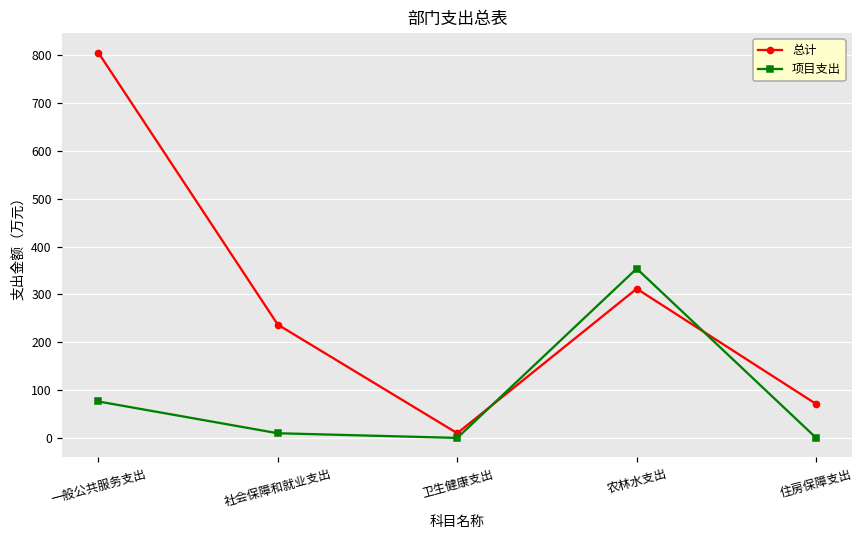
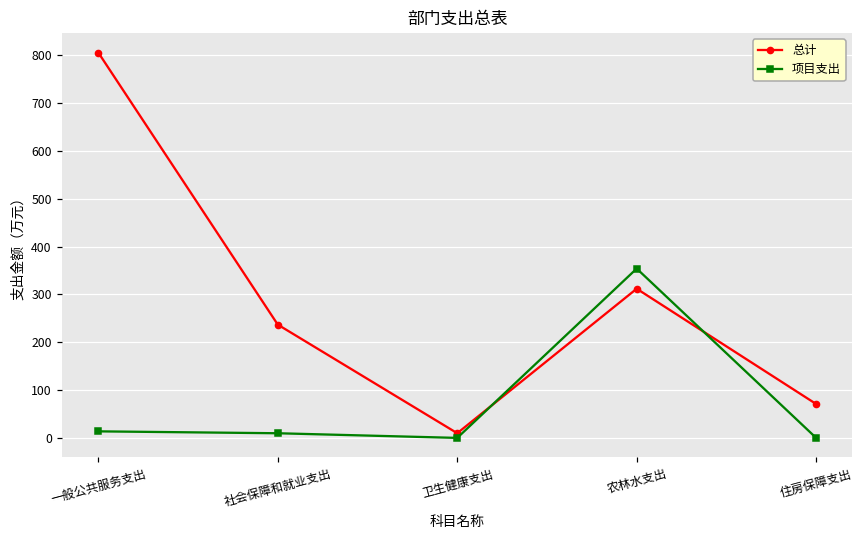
  {
    "总计": {
      "一般公共服务支出": 810,
      "社会保障和就业支出": 240,
      "卫生健康支出": 10,
      "农林水支出": 310,
      "住房保障支出": 70
    },
    "项目支出": {
-     "一般公共服务支出": 80,
+     "一般公共服务支出": 10,
      "社会保障和就业支出": 10,
      "卫生健康支出": 0,
      "农林水支出": 350,
      "住房保障支出": 0
    }
  }
